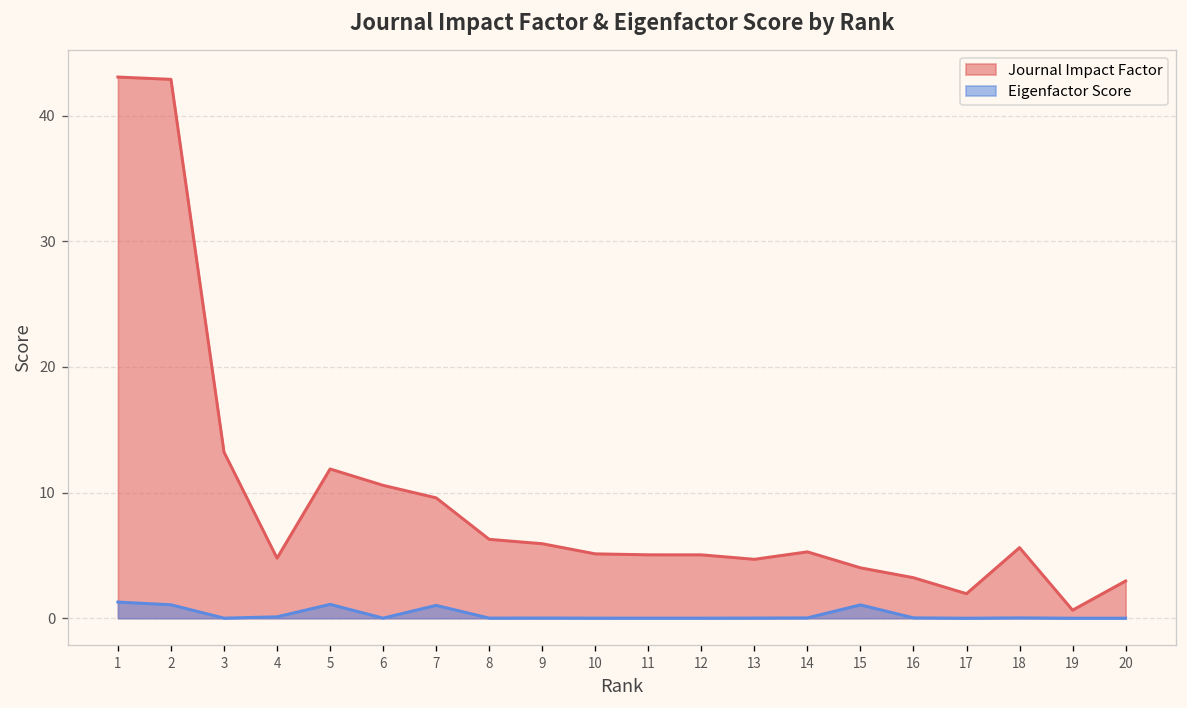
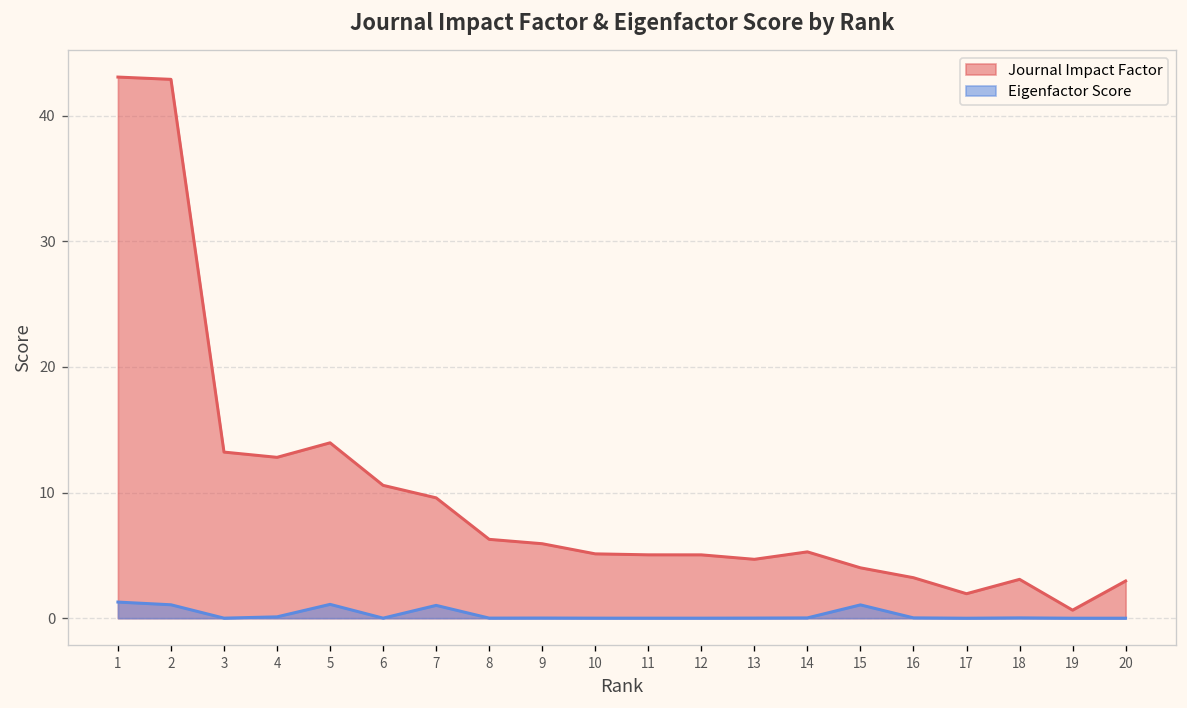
  {
    "Journal Impact Factor": {
      "1": 43.1,
      "2": 42.9,
      "3": 13.2,
-     "4": 4.8,
-     "5": 11.9,
+     "4": 12.8,
+     "5": 14.0,
      "6": 10.6,
      "7": 9.6,
      "8": 6.3,
      "9": 5.9,
      "10": 5.1,
      "11": 5.0,
      "12": 5.0,
      "13": 4.7,
      "14": 5.3,
      "15": 4.0,
      "16": 3.2,
      "17": 2.0,
-     "18": 5.6,
+     "18": 3.1,
      "19": 0.6,
      "20": 3.0
    },
    "Eigenfactor Score": {
      "1": 1.3,
      "2": 1.1,
      "3": 0.0,
      "4": 0.1,
      "5": 1.1,
      "6": 0.0,
      "7": 1.0,
      "8": 0.0,
      "9": 0.0,
      "10": 0.0,
      "11": 0.0,
      "12": 0.0,
      "13": 0.0,
      "14": 0.0,
      "15": 1.1,
      "16": 0.0,
      "17": 0.0,
      "18": 0.0,
      "19": 0.0,
      "20": 0.0
    }
  }
